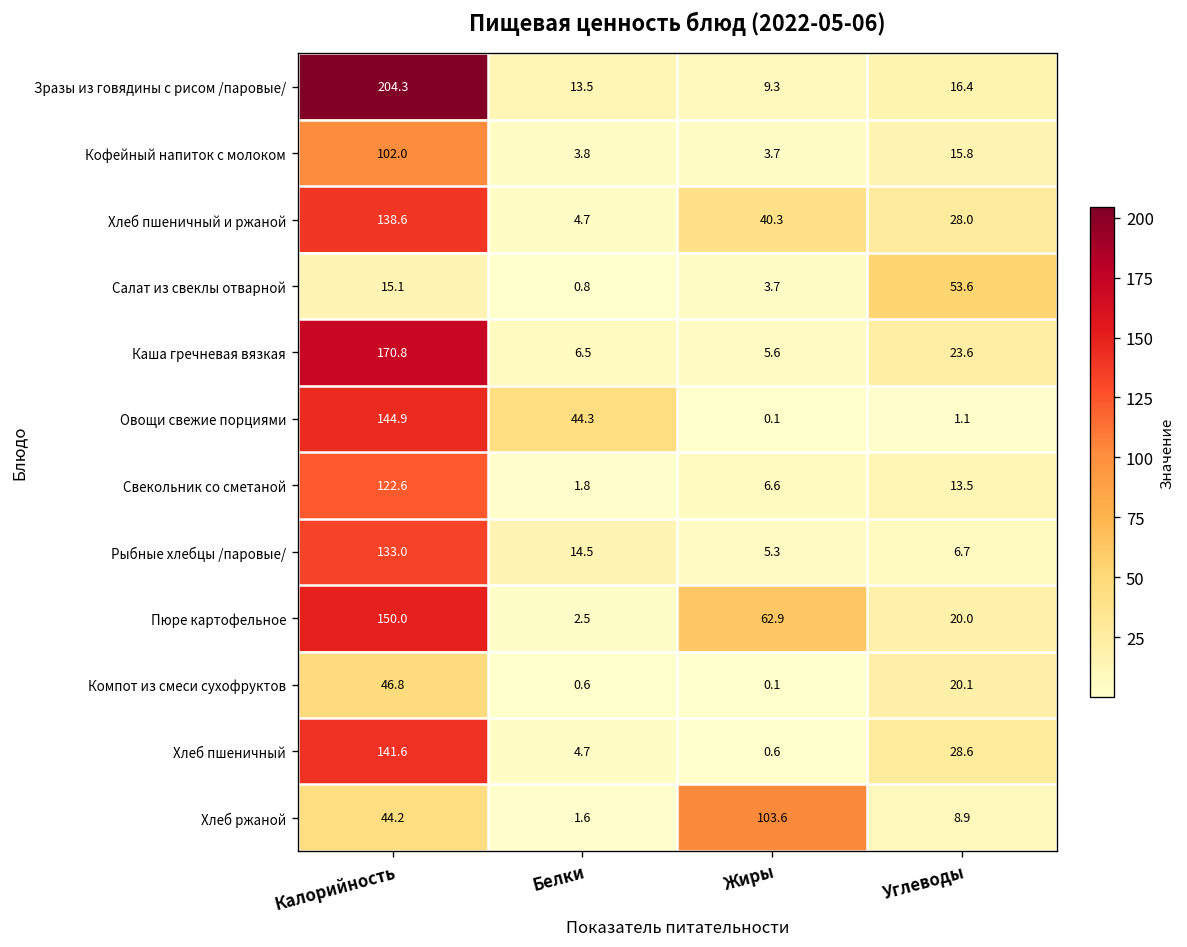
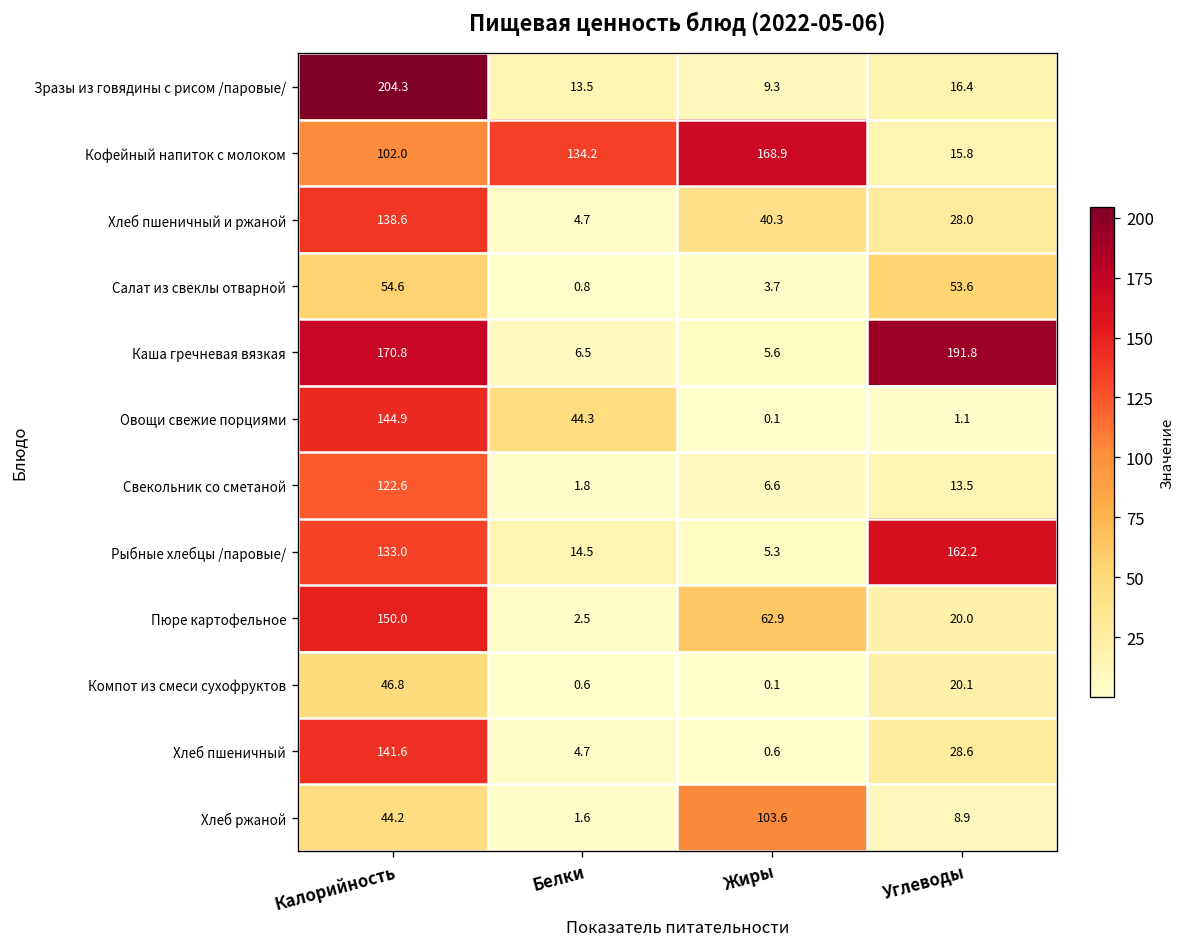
  {
    "Зразы из говядины с рисом /паровые/": {
      "Калорийность": 204.3,
      "Белки": 13.5,
      "Жиры": 9.3,
      "Углеводы": 16.4
    },
    "Кофейный напиток с молоком": {
      "Калорийность": 102.0,
-     "Белки": 3.8,
-     "Жиры": 3.7,
+     "Белки": 134.2,
+     "Жиры": 168.9,
      "Углеводы": 15.8
    },
    "Хлеб пшеничный и ржаной": {
      "Калорийность": 138.6,
      "Белки": 4.7,
      "Жиры": 40.3,
      "Углеводы": 28.0
    },
    "Салат из свеклы отварной": {
-     "Калорийность": 15.1,
+     "Калорийность": 54.6,
      "Белки": 0.8,
      "Жиры": 3.7,
      "Углеводы": 53.6
    },
    "Каша гречневая вязкая": {
      "Калорийность": 170.8,
      "Белки": 6.5,
      "Жиры": 5.6,
-     "Углеводы": 23.6
+     "Углеводы": 191.8
    },
    "Овощи свежие порциями": {
      "Калорийность": 144.9,
      "Белки": 44.3,
      "Жиры": 0.1,
      "Углеводы": 1.1
    },
    "Свекольник со сметаной": {
      "Калорийность": 122.6,
      "Белки": 1.8,
      "Жиры": 6.6,
      "Углеводы": 13.5
    },
    "Рыбные хлебцы /паровые/": {
      "Калорийность": 133.0,
      "Белки": 14.5,
      "Жиры": 5.3,
-     "Углеводы": 6.7
+     "Углеводы": 162.2
    },
    "Пюре картофельное": {
      "Калорийность": 150.0,
      "Белки": 2.5,
      "Жиры": 62.9,
      "Углеводы": 20.0
    },
    "Компот из смеси сухофруктов": {
      "Калорийность": 46.8,
      "Белки": 0.6,
      "Жиры": 0.1,
      "Углеводы": 20.1
    },
    "Хлеб пшеничный": {
      "Калорийность": 141.6,
      "Белки": 4.7,
      "Жиры": 0.6,
      "Углеводы": 28.6
    },
    "Хлеб ржаной": {
      "Калорийность": 44.2,
      "Белки": 1.6,
      "Жиры": 103.6,
      "Углеводы": 8.9
    }
  }
